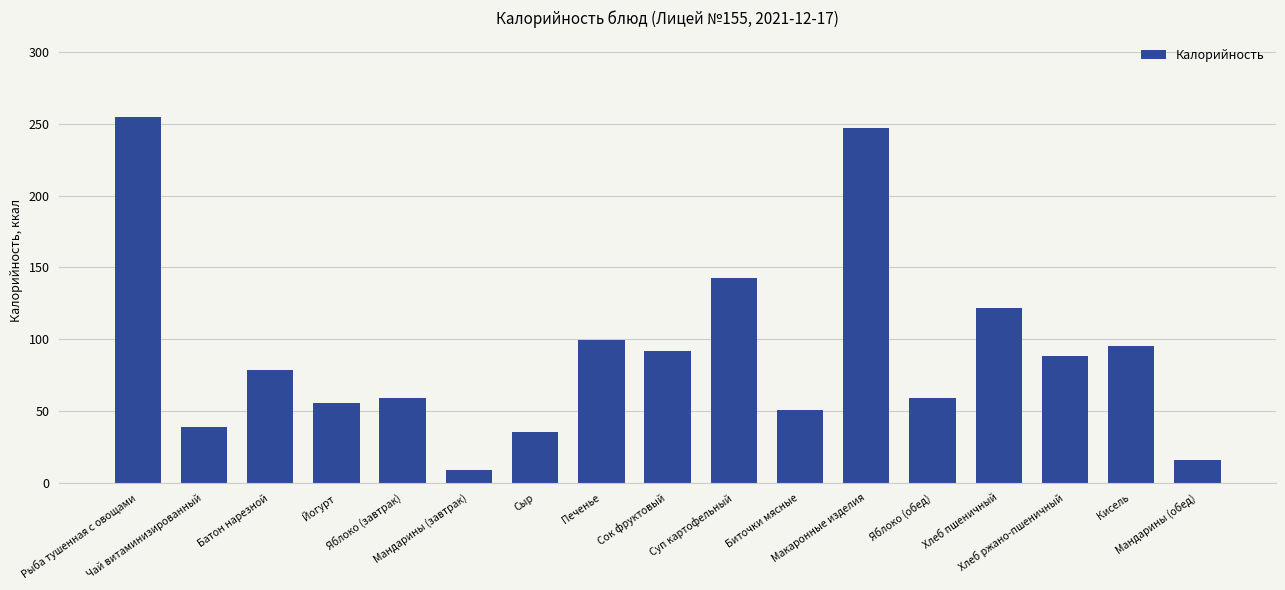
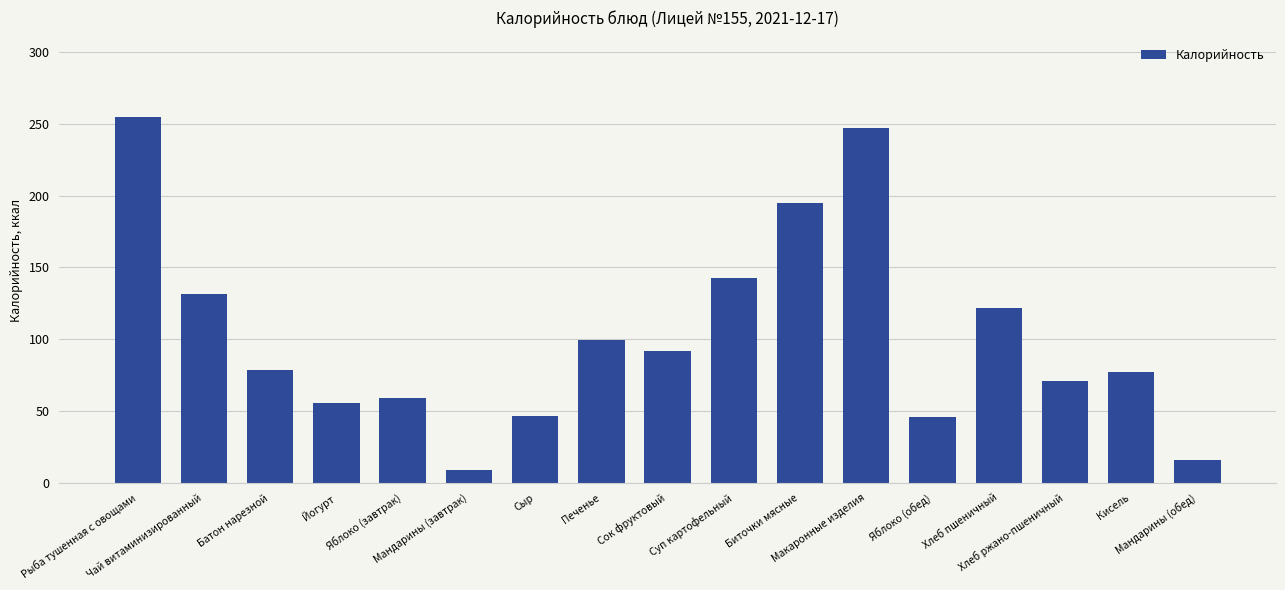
  {
    "Рыба тушенная с овощами": 255,
-   "Чай витаминизированный": 39,
+   "Чай витаминизированный": 131,
    "Батон нарезной": 79,
    "Йогурт": 56,
    "Яблоко (завтрак)": 59,
    "Мандарины (завтрак)": 9,
-   "Сыр": 35,
+   "Сыр": 47,
    "Печенье": 99,
    "Сок фруктовый": 92,
    "Суп картофельный": 143,
-   "Биточки мясные": 51,
+   "Биточки мясные": 195,
    "Макаронные изделия": 247,
-   "Яблоко (обед)": 59,
+   "Яблоко (обед)": 46,
    "Хлеб пшеничный": 122,
-   "Хлеб ржано-пшеничный": 88,
-   "Кисель": 95,
+   "Хлеб ржано-пшеничный": 71,
+   "Кисель": 77,
    "Мандарины (обед)": 16
  }
